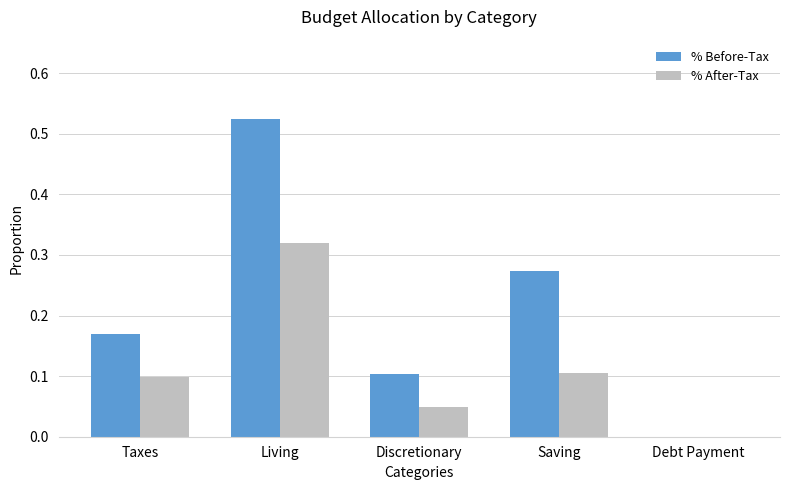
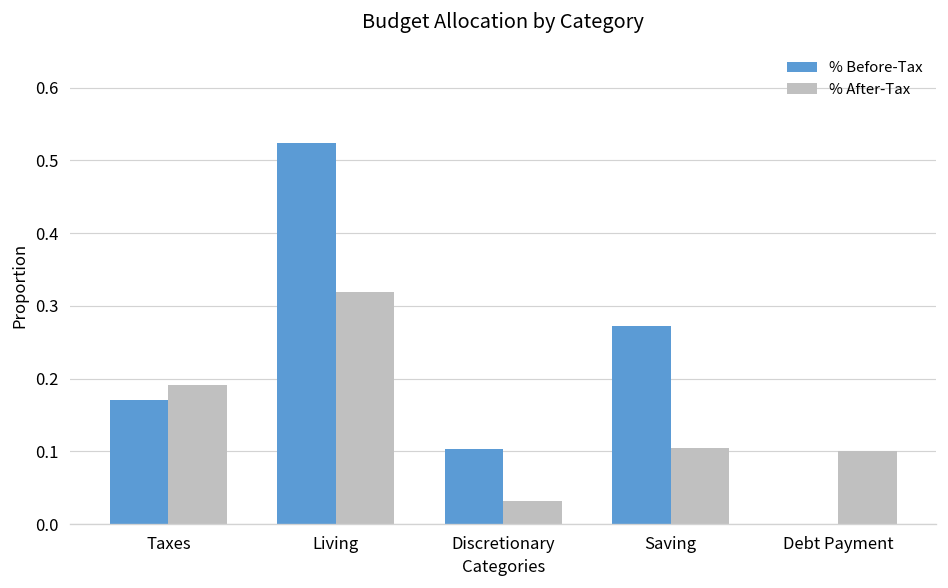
  {
    "% Before-Tax": {
      "Taxes": 0.17,
      "Living": 0.52,
      "Discretionary": 0.10,
      "Saving": 0.27,
      "Debt Payment": 0.00
    },
    "% After-Tax": {
-     "Taxes": 0.10,
+     "Taxes": 0.19,
      "Living": 0.32,
-     "Discretionary": 0.05,
+     "Discretionary": 0.03,
      "Saving": 0.11,
-     "Debt Payment": 0.0
+     "Debt Payment": 0.1
    }
  }
